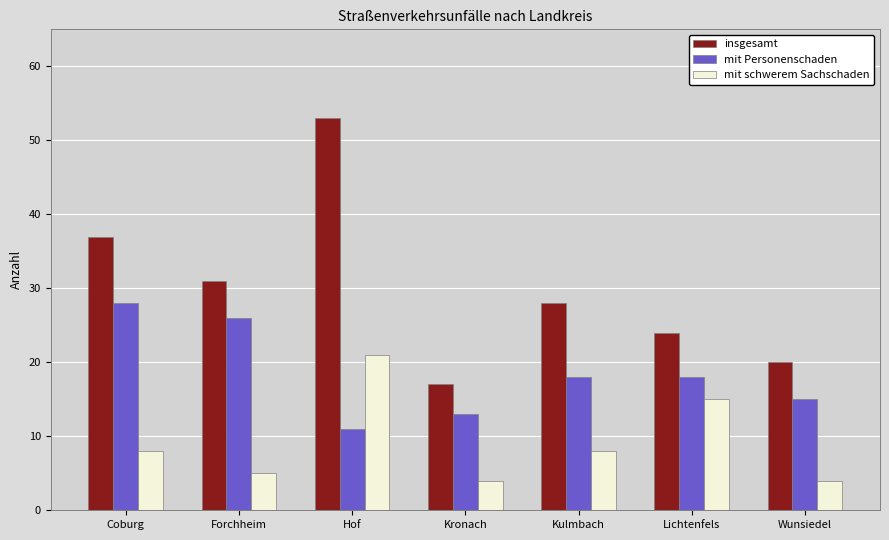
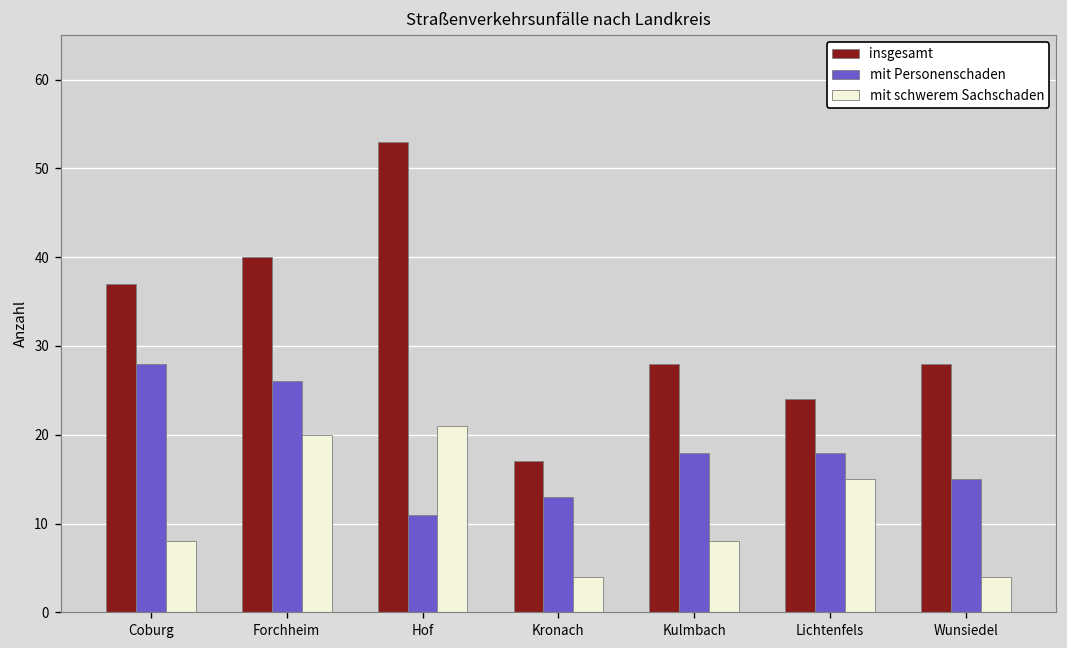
  {
    "insgesamt": {
      "Coburg": 37,
-     "Forchheim": 31,
+     "Forchheim": 40,
      "Hof": 53,
      "Kronach": 17,
      "Kulmbach": 28,
      "Lichtenfels": 24,
-     "Wunsiedel": 20
+     "Wunsiedel": 28
    },
    "mit Personenschaden": {
      "Coburg": 28,
      "Forchheim": 26,
      "Hof": 11,
      "Kronach": 13,
      "Kulmbach": 18,
      "Lichtenfels": 18,
      "Wunsiedel": 15
    },
    "mit schwerem Sachschaden": {
      "Coburg": 8,
-     "Forchheim": 5,
+     "Forchheim": 20,
      "Hof": 21,
      "Kronach": 4,
      "Kulmbach": 8,
      "Lichtenfels": 15,
      "Wunsiedel": 4
    }
  }
